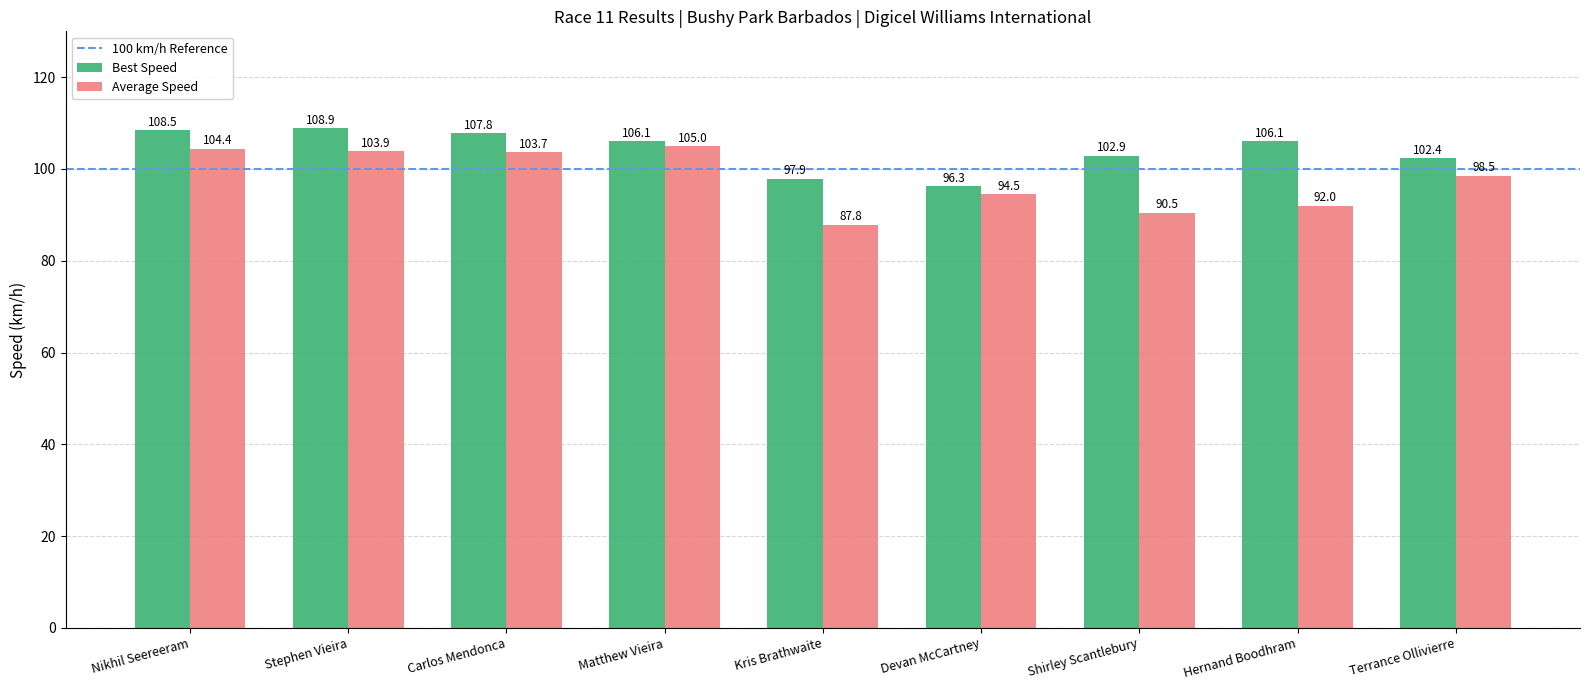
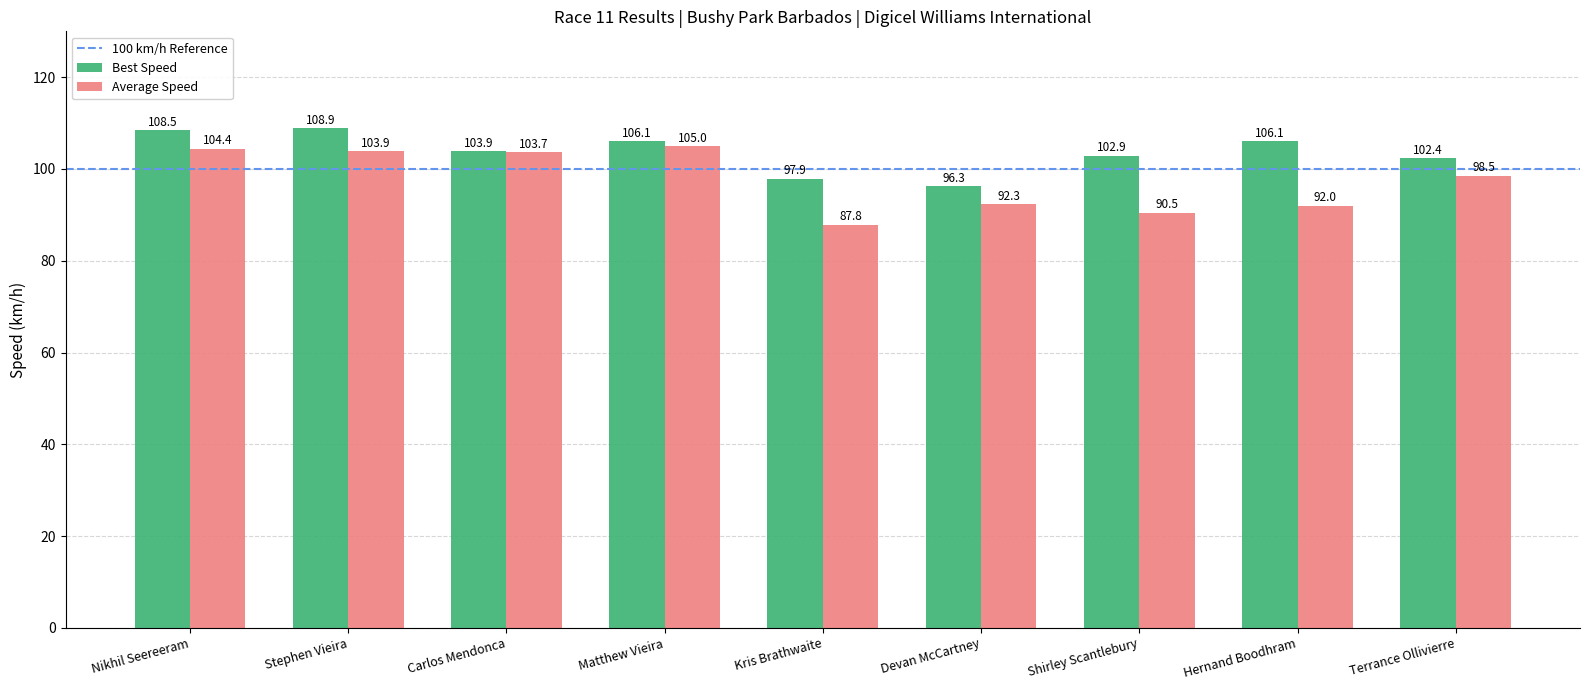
  {
    "Best Speed": {
      "Nikhil Seereeram": 108.5,
      "Stephen Vieira": 108.9,
-     "Carlos Mendonca": 107.8,
+     "Carlos Mendonca": 103.9,
      "Matthew Vieira": 106.1,
      "Kris Brathwaite": 97.9,
      "Devan McCartney": 96.3,
      "Shirley Scantlebury": 102.9,
      "Hernand Boodhram": 106.1,
      "Terrance Ollivierre": 102.4
    },
    "Average Speed": {
      "Nikhil Seereeram": 104.4,
      "Stephen Vieira": 103.9,
      "Carlos Mendonca": 103.7,
      "Matthew Vieira": 105.0,
      "Kris Brathwaite": 87.8,
-     "Devan McCartney": 94.5,
+     "Devan McCartney": 92.3,
      "Shirley Scantlebury": 90.5,
      "Hernand Boodhram": 92.0,
      "Terrance Ollivierre": 98.5
    }
  }
